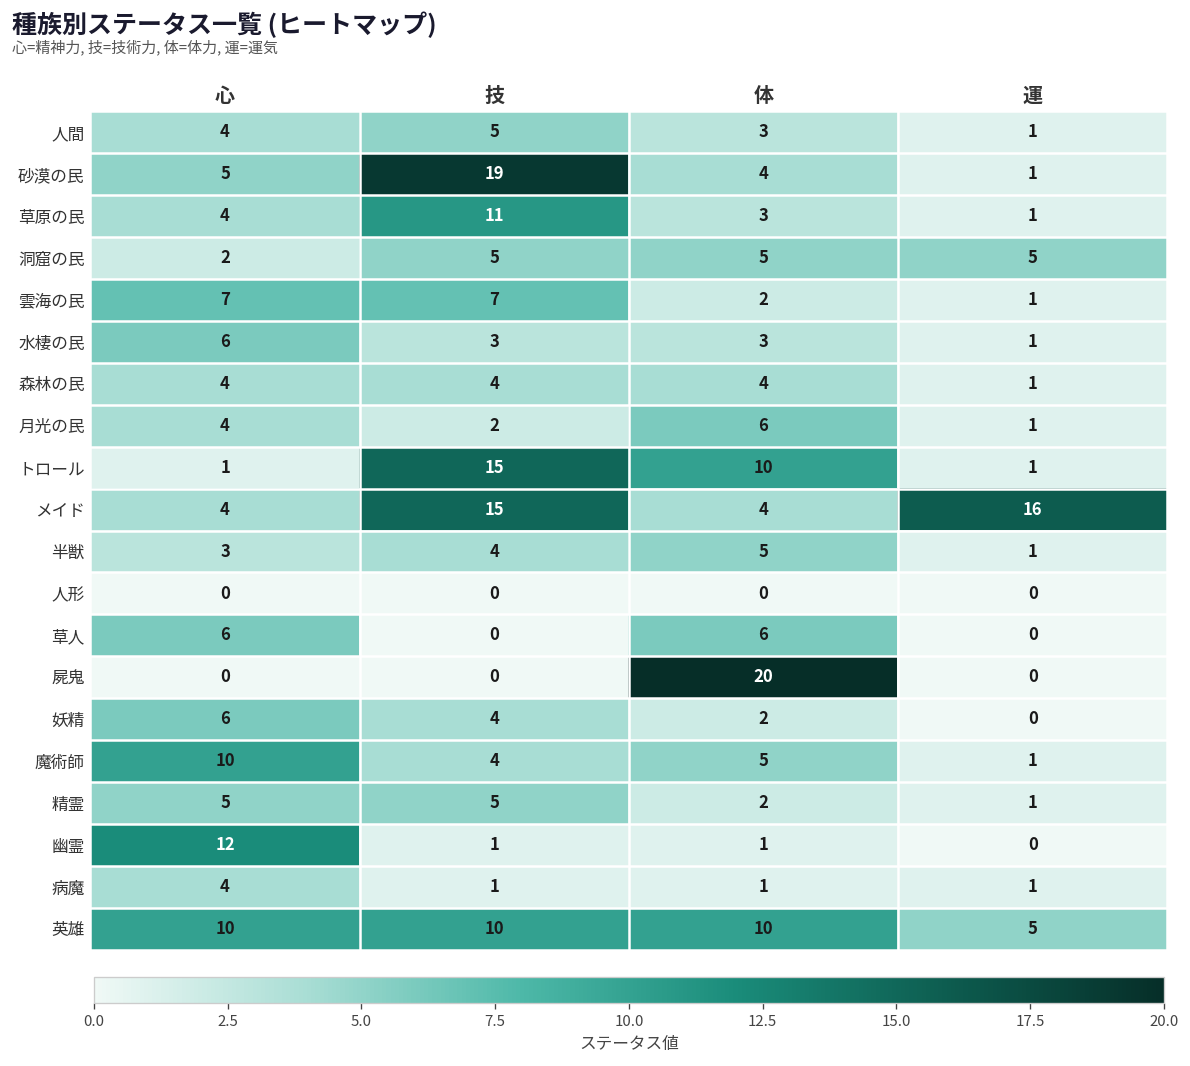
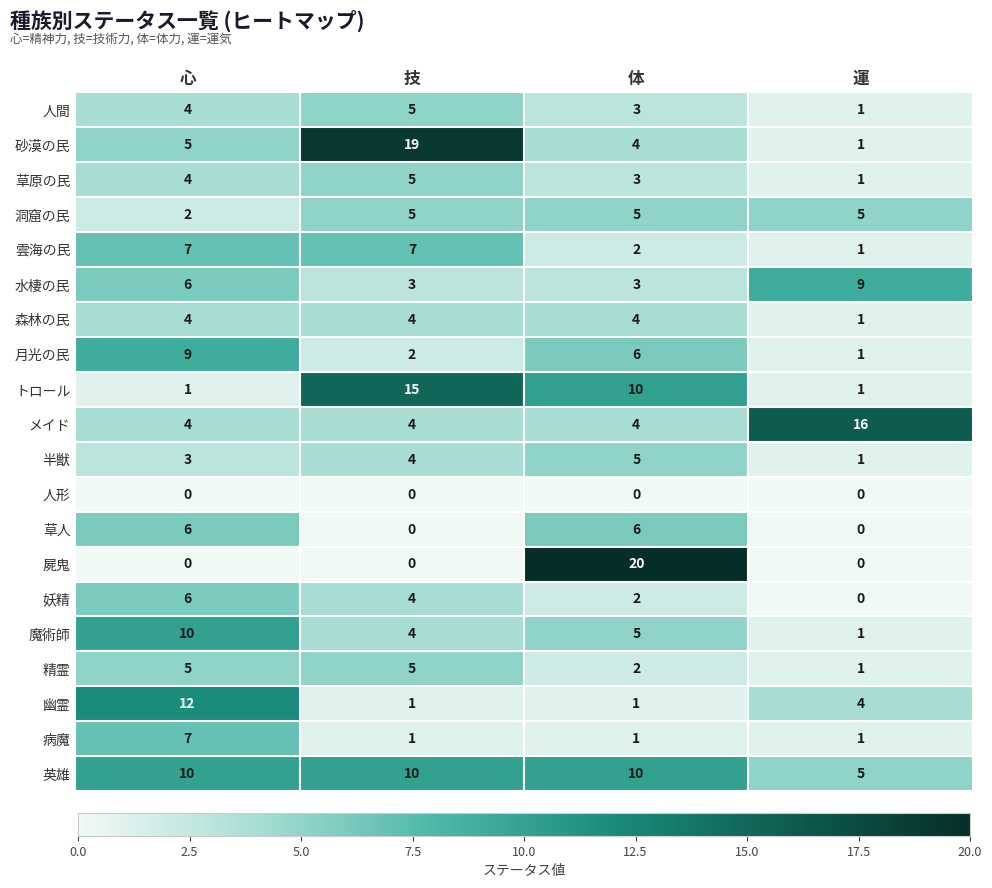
  {
    "人間": {
      "心": 4,
      "技": 5,
      "体": 3,
      "運": 1
    },
    "砂漠の民": {
      "心": 5,
      "技": 19,
      "体": 4,
      "運": 1
    },
    "草原の民": {
      "心": 4,
-     "技": 11,
+     "技": 5,
      "体": 3,
      "運": 1
    },
    "洞窟の民": {
      "心": 2,
      "技": 5,
      "体": 5,
      "運": 5
    },
    "雲海の民": {
      "心": 7,
      "技": 7,
      "体": 2,
      "運": 1
    },
    "水棲の民": {
      "心": 6,
      "技": 3,
      "体": 3,
-     "運": 1
+     "運": 9
    },
    "森林の民": {
      "心": 4,
      "技": 4,
      "体": 4,
      "運": 1
    },
    "月光の民": {
-     "心": 4,
+     "心": 9,
      "技": 2,
      "体": 6,
      "運": 1
    },
    "トロール": {
      "心": 1,
      "技": 15,
      "体": 10,
      "運": 1
    },
    "メイド": {
      "心": 4,
-     "技": 15,
+     "技": 4,
      "体": 4,
      "運": 16
    },
    "半獣": {
      "心": 3,
      "技": 4,
      "体": 5,
      "運": 1
    },
    "人形": {
      "心": 0,
      "技": 0,
      "体": 0,
      "運": 0
    },
    "草人": {
      "心": 6,
      "技": 0,
      "体": 6,
      "運": 0
    },
    "屍鬼": {
      "心": 0,
      "技": 0,
      "体": 20,
      "運": 0
    },
    "妖精": {
      "心": 6,
      "技": 4,
      "体": 2,
      "運": 0
    },
    "魔術師": {
      "心": 10,
      "技": 4,
      "体": 5,
      "運": 1
    },
    "精霊": {
      "心": 5,
      "技": 5,
      "体": 2,
      "運": 1
    },
    "幽霊": {
      "心": 12,
      "技": 1,
      "体": 1,
-     "運": 0
+     "運": 4
    },
    "病魔": {
-     "心": 4,
+     "心": 7,
      "技": 1,
      "体": 1,
      "運": 1
    },
    "英雄": {
      "心": 10,
      "技": 10,
      "体": 10,
      "運": 5
    }
  }
